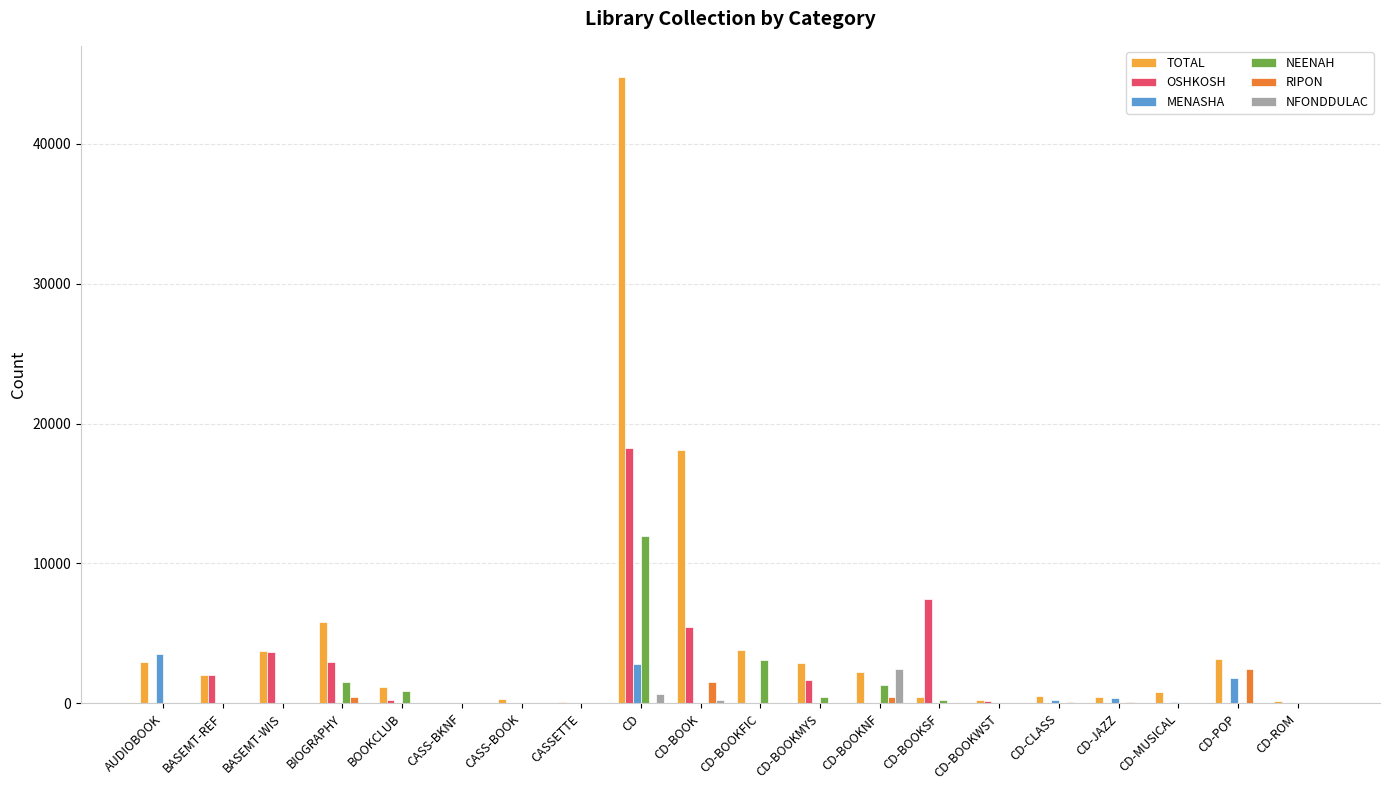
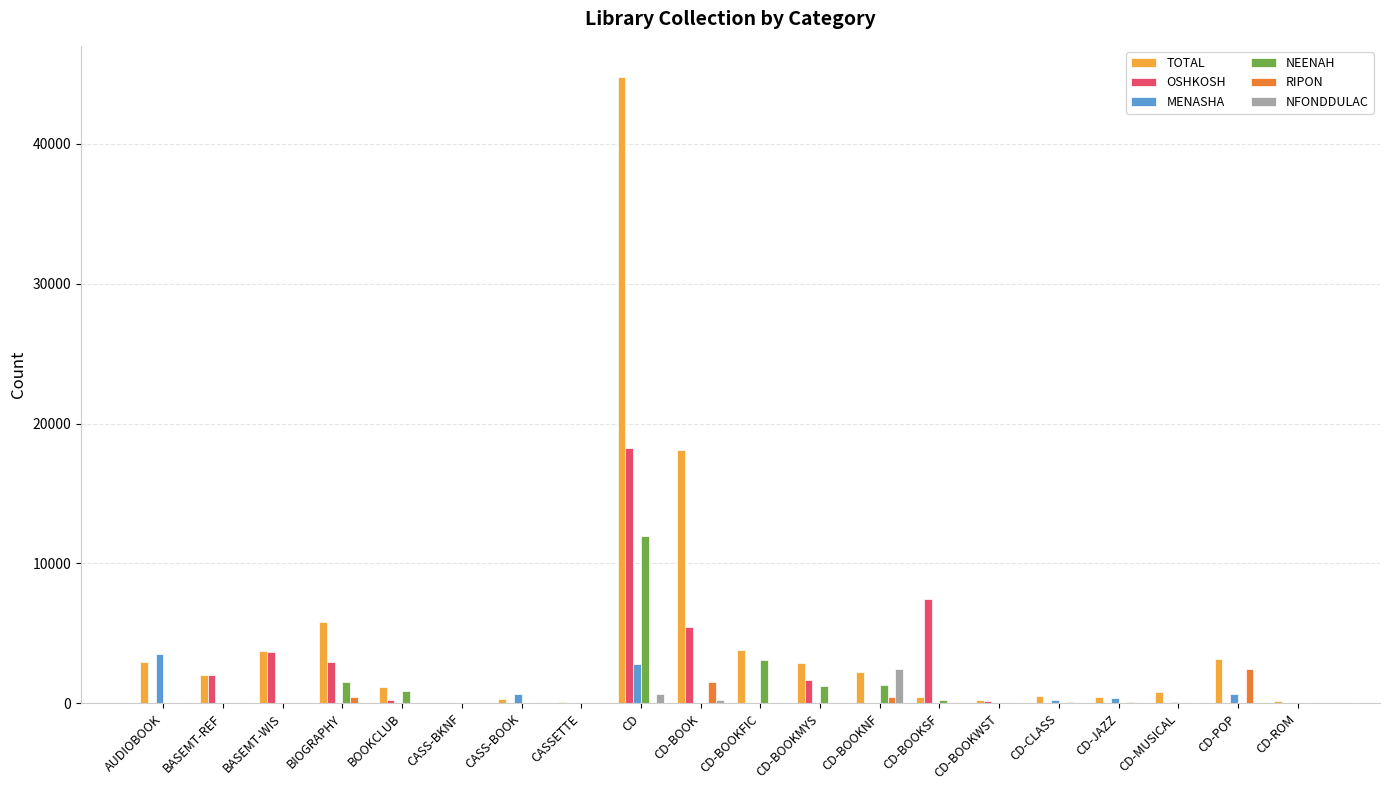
  {
    "OSHKOSH": {
      "AUDIOBOOK": 0,
      "BASEMT-REF": 2000,
      "BASEMT-WIS": 3700,
      "BIOGRAPHY": 3000,
      "BOOKCLUB": 200,
      "CASS-BKNF": 0,
      "CASS-BOOK": 0,
      "CASSETTE": 0,
      "CD": 18200,
      "CD-BOOK": 5400,
      "CD-BOOKFIC": 0,
      "CD-BOOKMYS": 1700,
      "CD-BOOKSF": 7400,
      "CD-BOOKWST": 200,
      "CD-CLASS": 0,
      "CD-JAZZ": 0,
      "CD-MUSICAL": 0
    },
    "MENASHA": {
      "AUDIOBOOK": 3500,
      "BASEMT-REF": 0,
      "BASEMT-WIS": 0,
      "BIOGRAPHY": 0,
      "BOOKCLUB": 0,
      "CASS-BKNF": 0,
-     "CASS-BOOK": 0,
+     "CASS-BOOK": 700,
      "CASSETTE": 0,
      "CD": 2800,
      "CD-BOOKFIC": 0,
      "CD-BOOKMYS": 0,
      "CD-BOOKNF": 0,
      "CD-BOOKSF": 0,
      "CD-BOOKWST": 0,
      "CD-CLASS": 200,
      "CD-JAZZ": 400,
-     "CD-POP": 1800,
+     "CD-POP": 600,
      "CD-ROM": 0
    },
    "NEENAH": {
      "AUDIOBOOK": 0,
      "BASEMT-REF": 0,
      "BASEMT-WIS": 0,
      "BIOGRAPHY": 1500,
      "BOOKCLUB": 900,
      "CASS-BKNF": 0,
      "CASS-BOOK": 0,
      "CD": 12000,
      "CD-BOOKFIC": 3100,
-     "CD-BOOKMYS": 500,
+     "CD-BOOKMYS": 1300,
      "CD-BOOKNF": 1300,
      "CD-BOOKSF": 200,
      "CD-CLASS": 0,
      "CD-JAZZ": 0,
      "CD-MUSICAL": 0,
      "CD-POP": 0,
      "CD-ROM": 0
    },
    "NFONDDULAC": {
      "AUDIOBOOK": 0,
      "BASEMT-REF": 0,
      "BASEMT-WIS": 0,
      "BIOGRAPHY": 0,
      "BOOKCLUB": 0,
      "CASS-BKNF": 0,
      "CASSETTE": 0,
      "CD": 700,
      "CD-BOOK": 200,
      "CD-BOOKMYS": 0,
      "CD-BOOKNF": 2400,
      "CD-BOOKSF": 0,
      "CD-BOOKWST": 0,
      "CD-CLASS": 0,
      "CD-JAZZ": 0,
      "CD-MUSICAL": 0,
      "CD-POP": 0,
      "CD-ROM": 0
    }
  }
